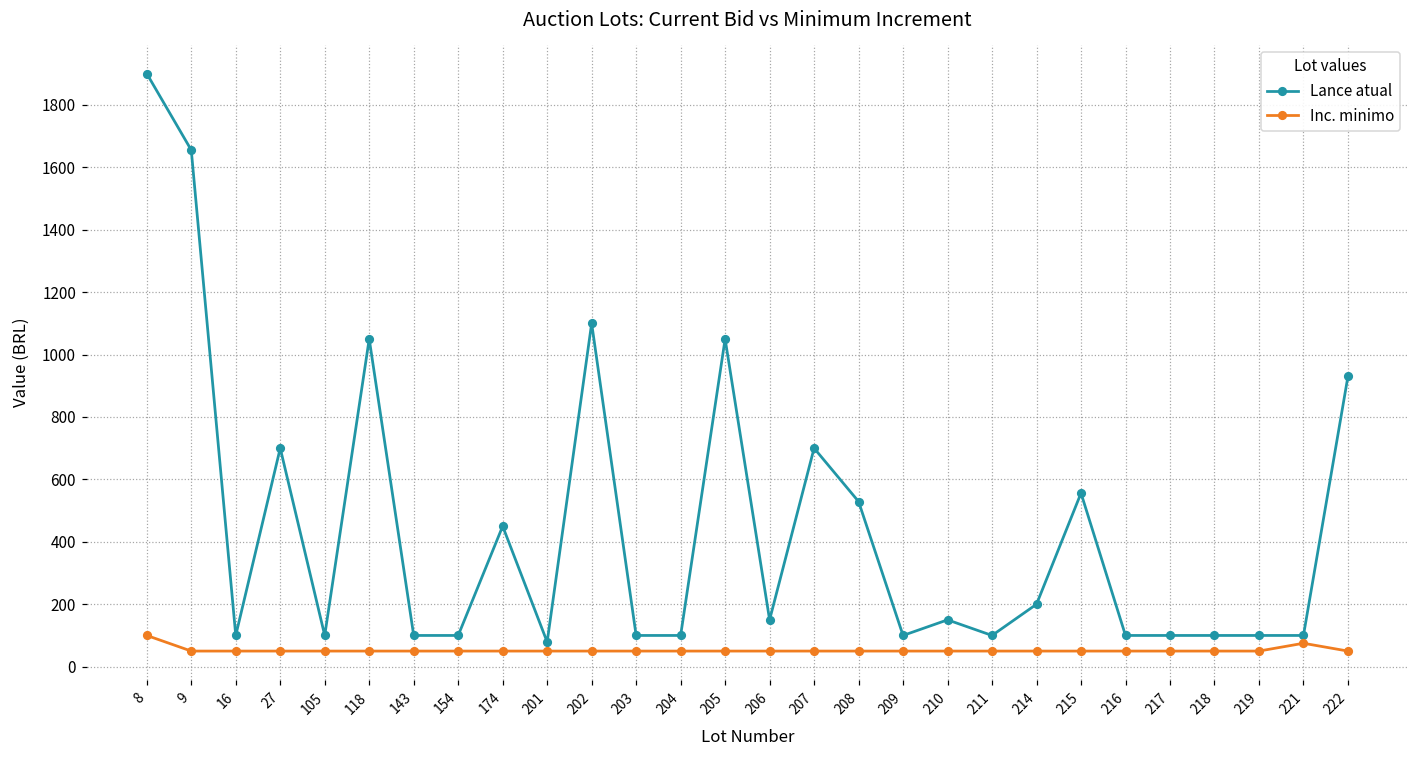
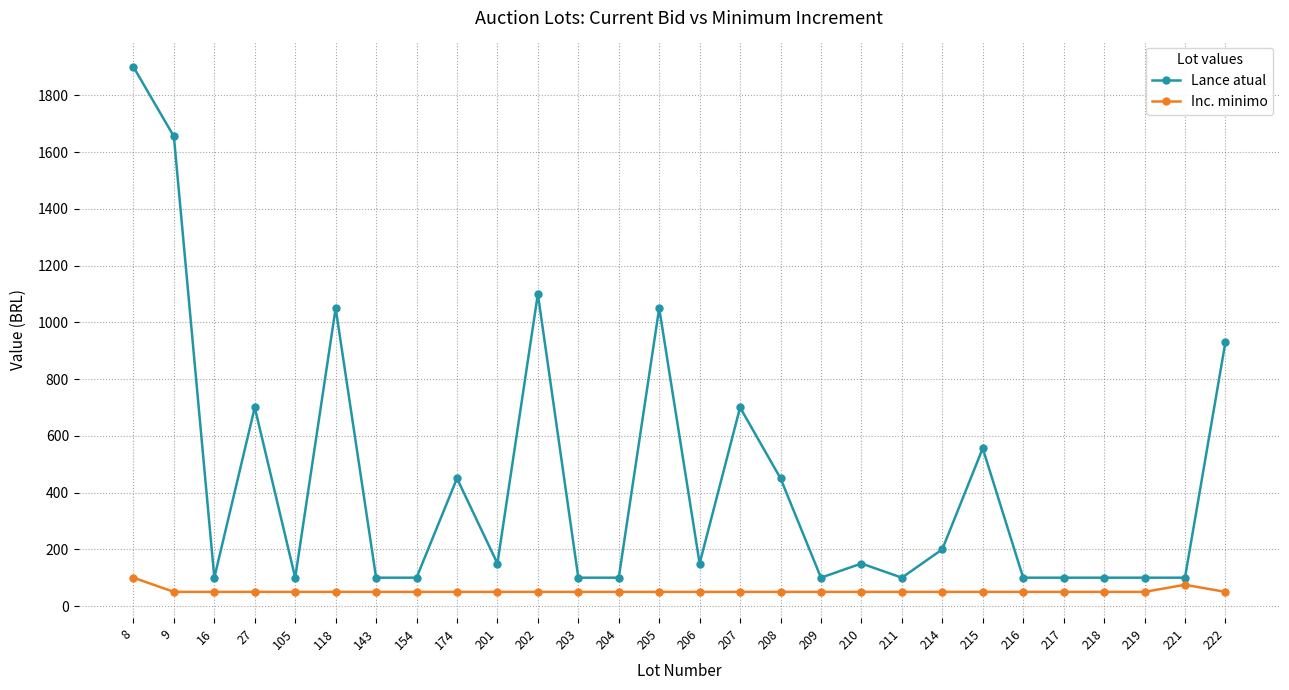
  {
    "Lance atual": {
      "8": 1900,
      "9": 1660,
      "16": 100,
      "27": 700,
      "105": 100,
      "118": 1050,
      "143": 100,
      "154": 100,
      "174": 450,
-     "201": 80,
+     "201": 150,
      "202": 1100,
      "203": 100,
      "204": 100,
      "205": 1050,
      "206": 150,
      "207": 700,
-     "208": 530,
+     "208": 450,
      "209": 100,
      "210": 150,
      "211": 100,
      "214": 200,
      "215": 560,
      "216": 100,
      "217": 100,
      "218": 100,
      "219": 100,
      "221": 100,
      "222": 930
    },
    "Inc. minimo": {
      "8": 100,
      "9": 50,
      "16": 50,
      "27": 50,
      "105": 50,
      "118": 50,
      "143": 50,
      "154": 50,
      "174": 50,
      "201": 50,
      "202": 50,
      "203": 50,
      "204": 50,
      "205": 50,
      "206": 50,
      "207": 50,
      "208": 50,
      "209": 50,
      "210": 50,
      "211": 50,
      "214": 50,
      "215": 50,
      "216": 50,
      "217": 50,
      "218": 50,
      "219": 50,
      "221": 80,
      "222": 50
    }
  }
